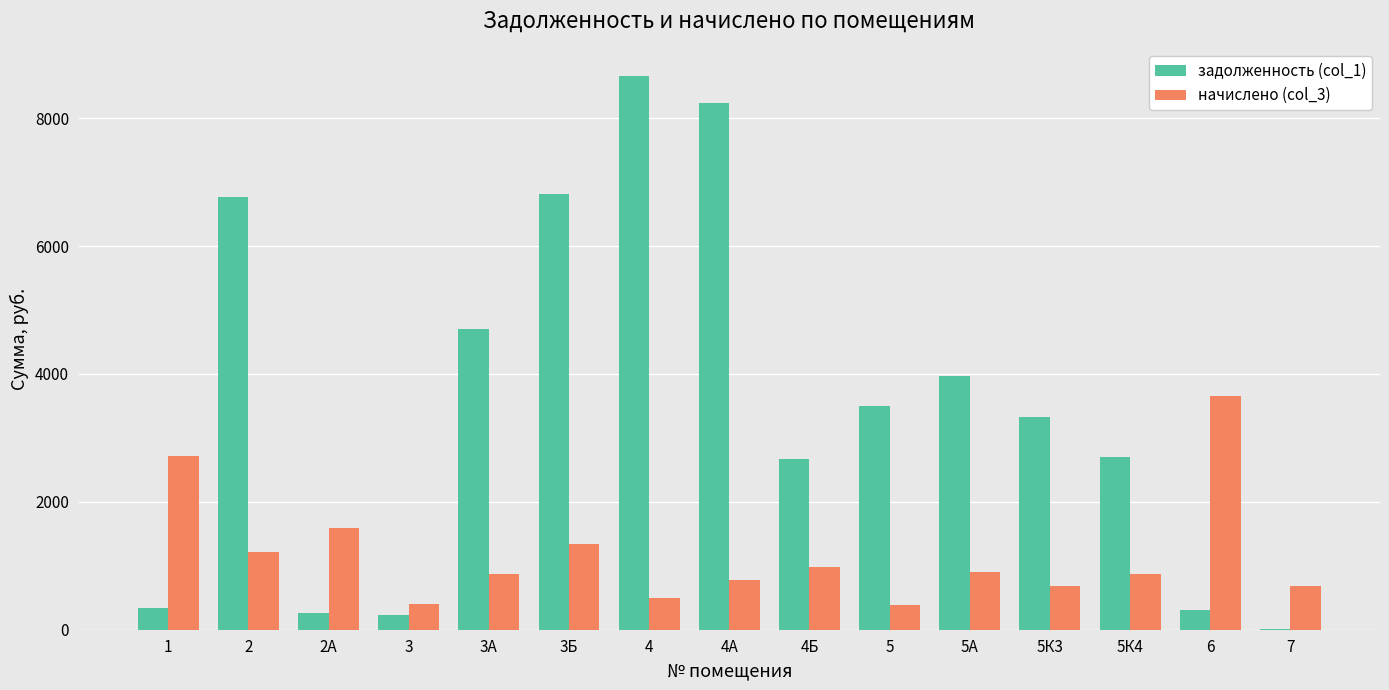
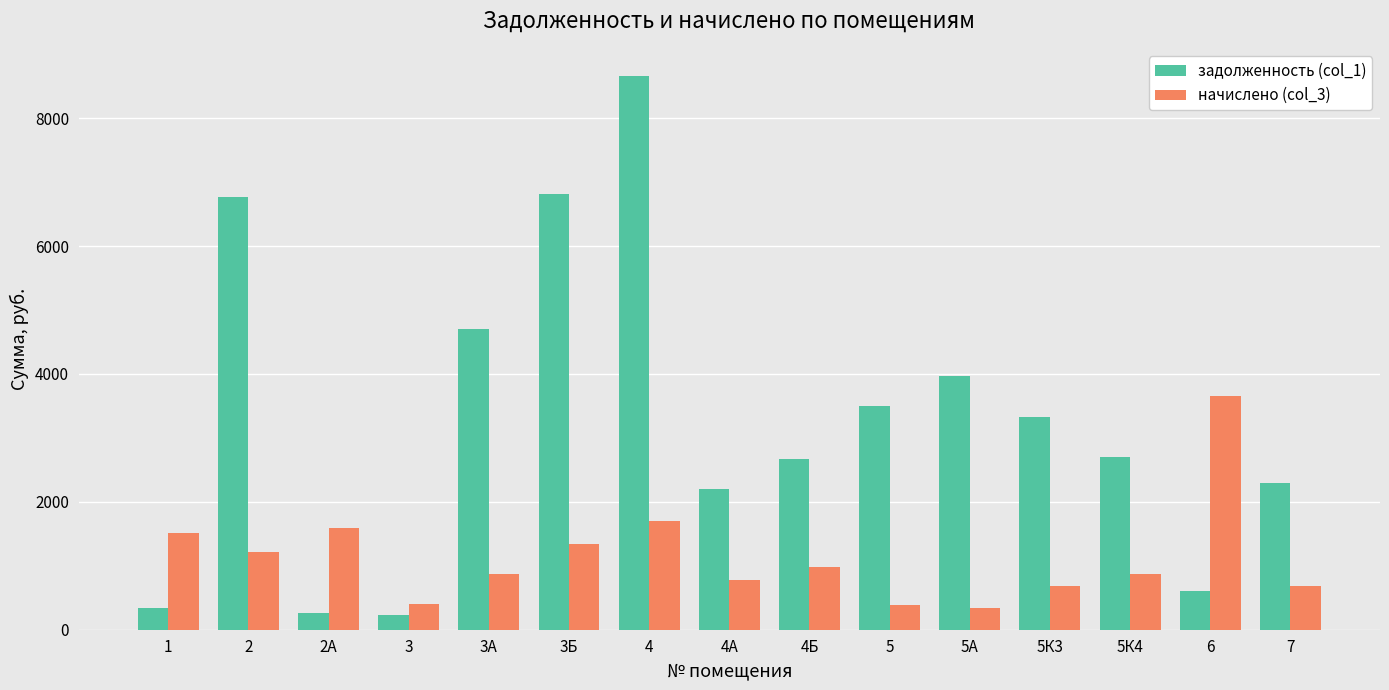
  {
    "задолженность (col_1)": {
      "1": 300,
      "2": 6800,
      "2А": 300,
      "3": 200,
      "3А": 4700,
      "3Б": 6800,
      "4": 8700,
-     "4А": 8200,
+     "4А": 2200,
      "4Б": 2700,
      "5": 3500,
      "5А": 4000,
      "5К3": 3300,
      "5К4": 2700,
-     "6": 300,
-     "7": 0
+     "6": 600,
+     "7": 2300
    },
    "начислено (col_3)": {
-     "1": 2700,
+     "1": 1500,
      "2": 1200,
      "2А": 1600,
      "3": 400,
      "3А": 900,
      "3Б": 1300,
-     "4": 500,
+     "4": 1700,
      "4А": 800,
      "4Б": 1000,
      "5": 400,
-     "5А": 900,
+     "5А": 300,
      "5К3": 700,
      "5К4": 900,
      "6": 3700,
      "7": 700
    }
  }
